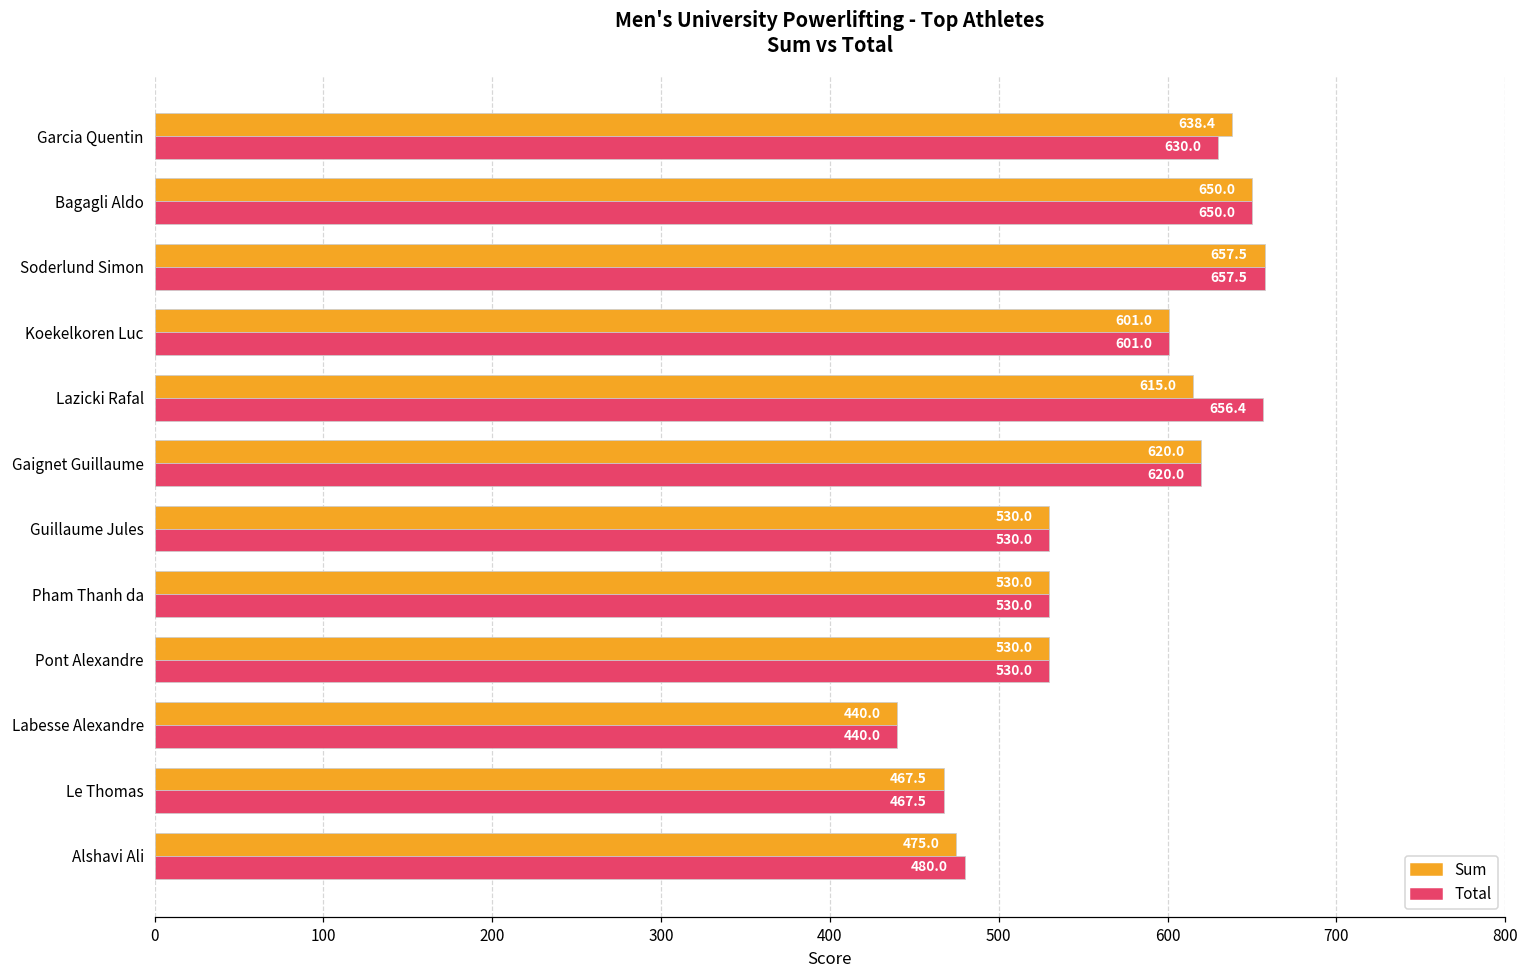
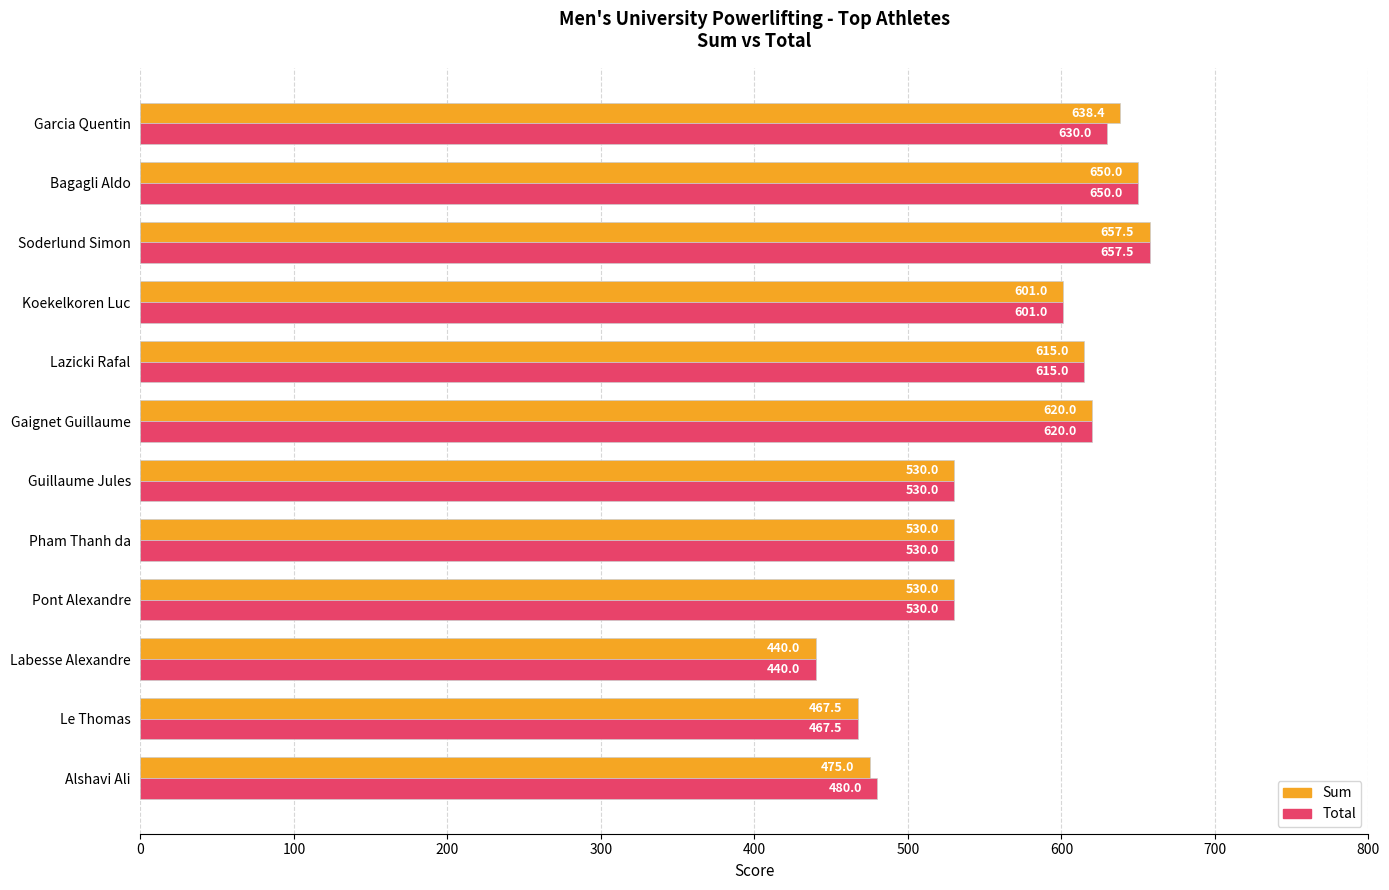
  {
    "Sum": {
      "Garcia Quentin": 638.4,
      "Bagagli Aldo": 650.0,
      "Soderlund Simon": 657.5,
      "Koekelkoren Luc": 601.0,
      "Lazicki Rafal": 615.0,
      "Gaignet Guillaume": 620.0,
      "Guillaume Jules": 530.0,
      "Pham Thanh da": 530.0,
      "Pont Alexandre": 530.0,
      "Labesse Alexandre": 440.0,
      "Le Thomas": 467.5,
      "Alshavi Ali": 475.0
    },
    "Total": {
      "Garcia Quentin": 630.0,
      "Bagagli Aldo": 650.0,
      "Soderlund Simon": 657.5,
      "Koekelkoren Luc": 601.0,
-     "Lazicki Rafal": 656.4,
+     "Lazicki Rafal": 615.0,
      "Gaignet Guillaume": 620.0,
      "Guillaume Jules": 530.0,
      "Pham Thanh da": 530.0,
      "Pont Alexandre": 530.0,
      "Labesse Alexandre": 440.0,
      "Le Thomas": 467.5,
      "Alshavi Ali": 480.0
    }
  }
